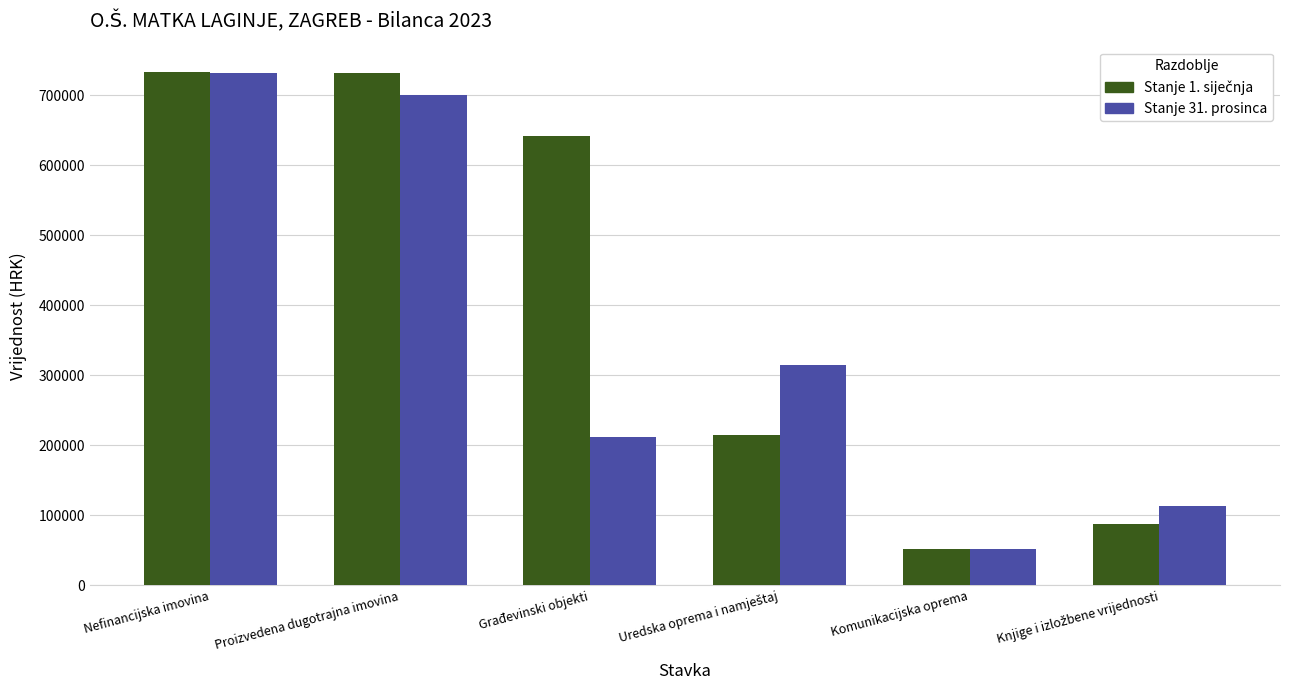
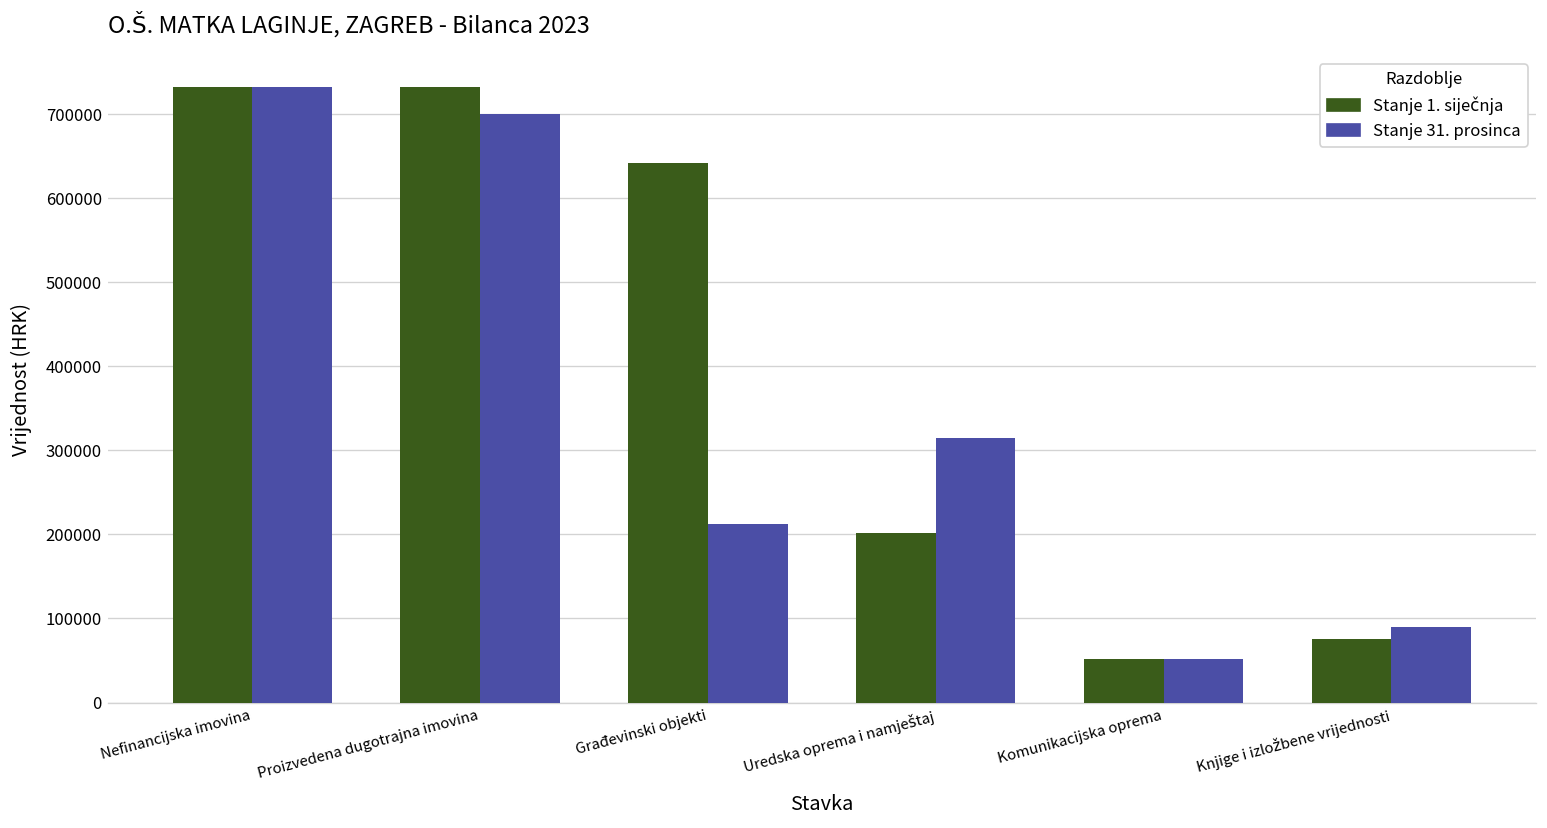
  {
    "Stanje 1. siječnja": {
      "Nefinancijska imovina": 730000,
      "Proizvedena dugotrajna imovina": 730000,
      "Građevinski objekti": 640000,
-     "Uredska oprema i namještaj": 220000,
+     "Uredska oprema i namještaj": 200000,
      "Komunikacijska oprema": 50000,
-     "Knjige i izložbene vrijednosti": 90000
+     "Knjige i izložbene vrijednosti": 80000
    },
    "Stanje 31. prosinca": {
      "Nefinancijska imovina": 730000,
      "Proizvedena dugotrajna imovina": 700000,
      "Građevinski objekti": 210000,
      "Uredska oprema i namještaj": 310000,
      "Komunikacijska oprema": 50000,
-     "Knjige i izložbene vrijednosti": 110000
+     "Knjige i izložbene vrijednosti": 90000
    }
  }
